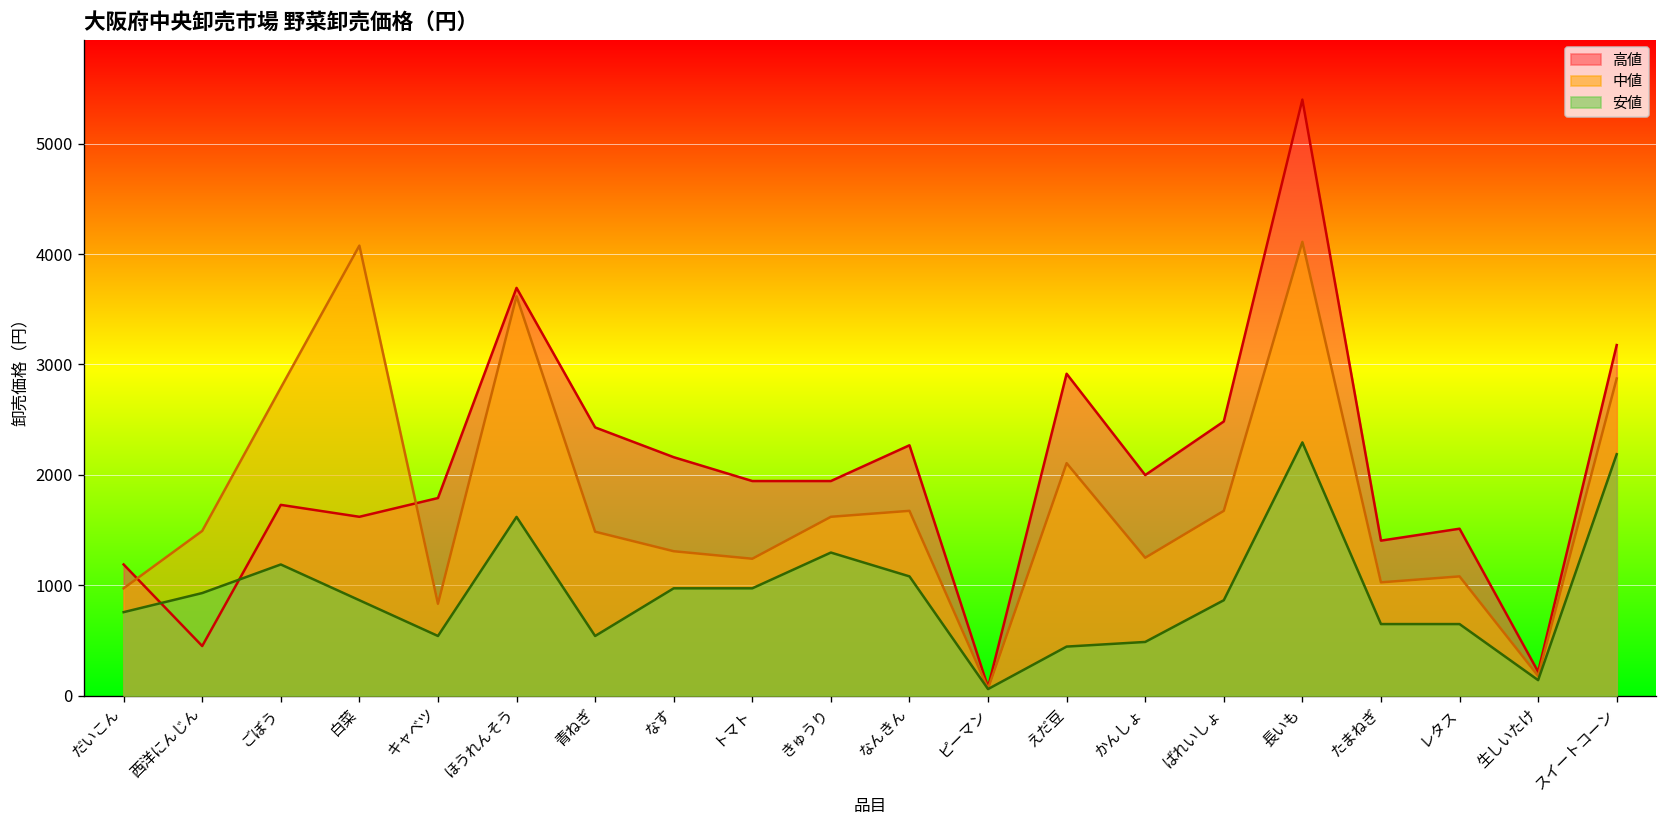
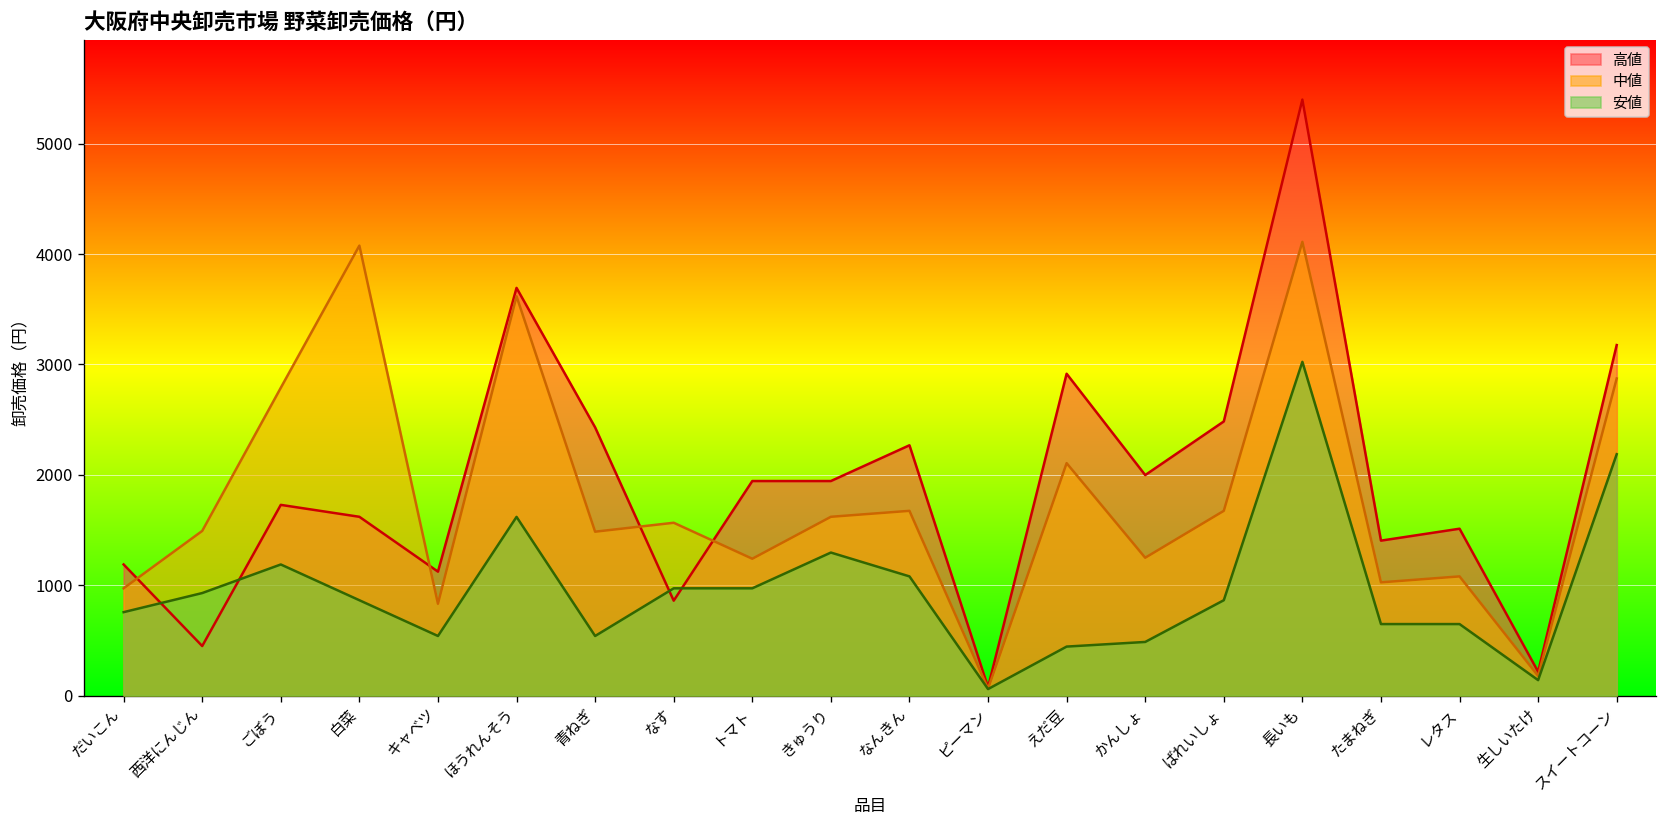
  {
    "高値": {
      "だいこん": 1200,
      "西洋にんじん": 400,
      "ごぼう": 1700,
      "白菜": 1600,
-     "キャベツ": 1800,
+     "キャベツ": 1100,
      "ほうれんそう": 3700,
      "青ねぎ": 2400,
-     "なす": 2200,
+     "なす": 900,
      "トマト": 1900,
      "きゅうり": 1900,
      "なんきん": 2300,
      "えだ豆": 2900,
      "かんしょ": 2000,
      "ばれいしょ": 2500,
      "長いも": 5400,
      "たまねぎ": 1400,
      "レタス": 1500,
      "生しいたけ": 200,
      "スイートコーン": 3200
    },
    "中値": {
      "だいこん": 1000,
      "西洋にんじん": 1500,
      "ごぼう": 2800,
      "白菜": 4100,
      "キャベツ": 800,
      "ほうれんそう": 3600,
      "青ねぎ": 1500,
-     "なす": 1300,
+     "なす": 1600,
      "トマト": 1200,
      "きゅうり": 1600,
      "なんきん": 1700,
      "えだ豆": 2100,
      "かんしょ": 1200,
      "ばれいしょ": 1700,
      "長いも": 4100,
      "たまねぎ": 1000,
      "レタス": 1100,
      "生しいたけ": 200,
      "スイートコーン": 2900
    },
    "安値": {
      "だいこん": 800,
      "西洋にんじん": 900,
      "ごぼう": 1200,
      "白菜": 900,
      "キャベツ": 500,
      "ほうれんそう": 1600,
      "青ねぎ": 500,
      "なす": 1000,
      "トマト": 1000,
      "きゅうり": 1300,
      "なんきん": 1100,
      "えだ豆": 400,
      "かんしょ": 500,
      "ばれいしょ": 900,
-     "長いも": 2300,
+     "長いも": 3000,
      "たまねぎ": 600,
      "レタス": 600,
      "生しいたけ": 100,
      "スイートコーン": 2200
    }
  }
